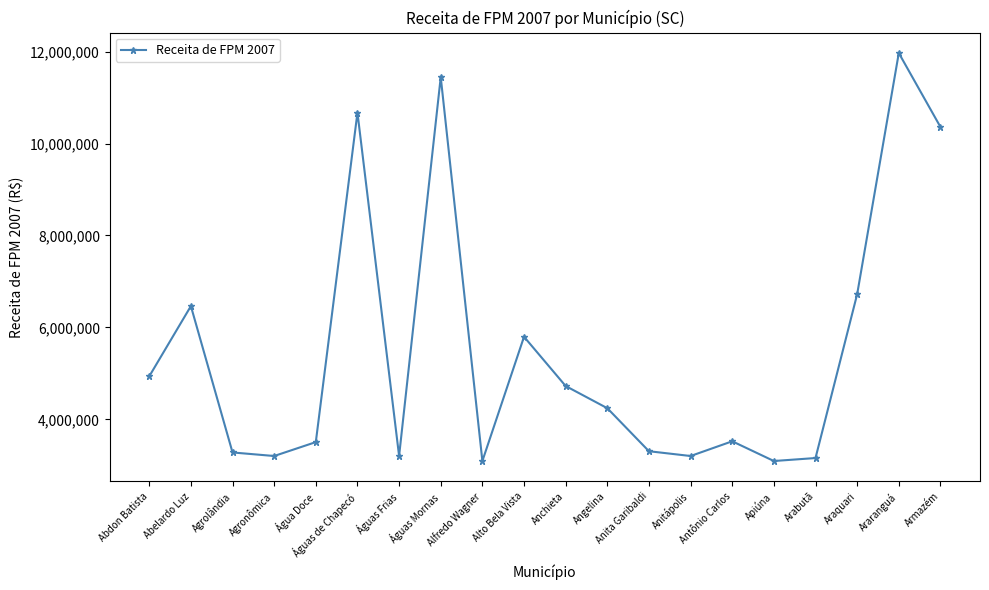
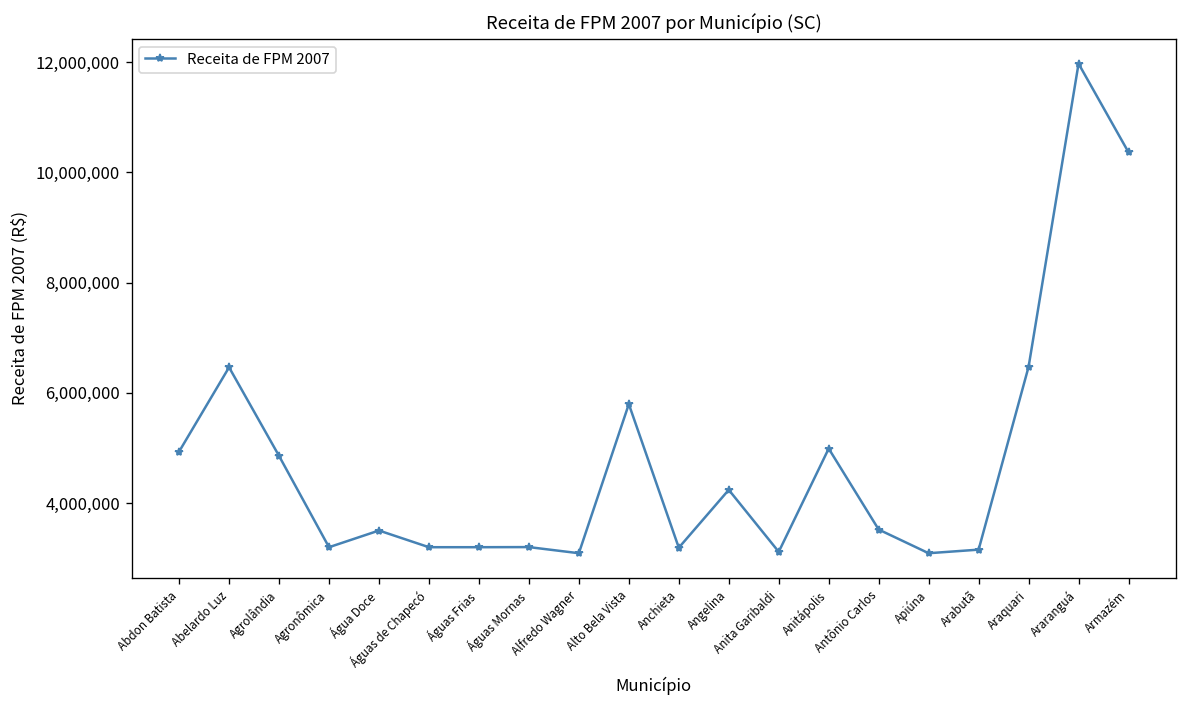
  {
    "Abdon Batista": "4,900,000",
    "Abelardo Luz": "6,500,000",
-   "Agrolândia": "3,300,000",
+   "Agrolândia": "4,900,000",
    "Agronômica": "3,200,000",
    "Água Doce": "3,500,000",
-   "Águas de Chapecó": "10,700,000",
+   "Águas de Chapecó": "3,200,000",
    "Águas Frias": "3,200,000",
-   "Águas Mornas": "11,400,000",
+   "Águas Mornas": "3,200,000",
    "Alfredo Wagner": "3,100,000",
    "Alto Bela Vista": "5,800,000",
-   "Anchieta": "4,700,000",
+   "Anchieta": "3,200,000",
    "Angelina": "4,200,000",
-   "Anita Garibaldi": "3,300,000",
-   "Anitápolis": "3,200,000",
+   "Anita Garibaldi": "3,100,000",
+   "Anitápolis": "5,000,000",
    "Antônio Carlos": "3,500,000",
    "Apiúna": "3,100,000",
    "Arabutã": "3,200,000",
-   "Araquari": "6,700,000",
+   "Araquari": "6,500,000",
    "Araranguá": "12,000,000",
    "Armazém": "10,400,000"
  }
